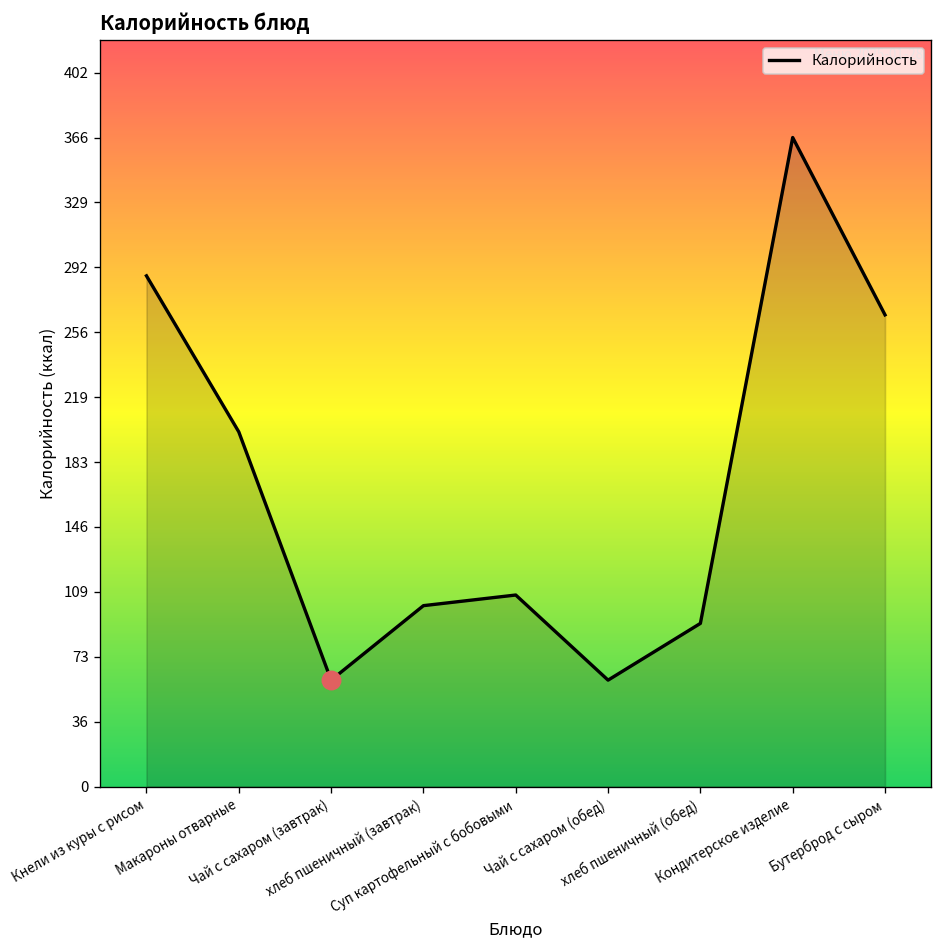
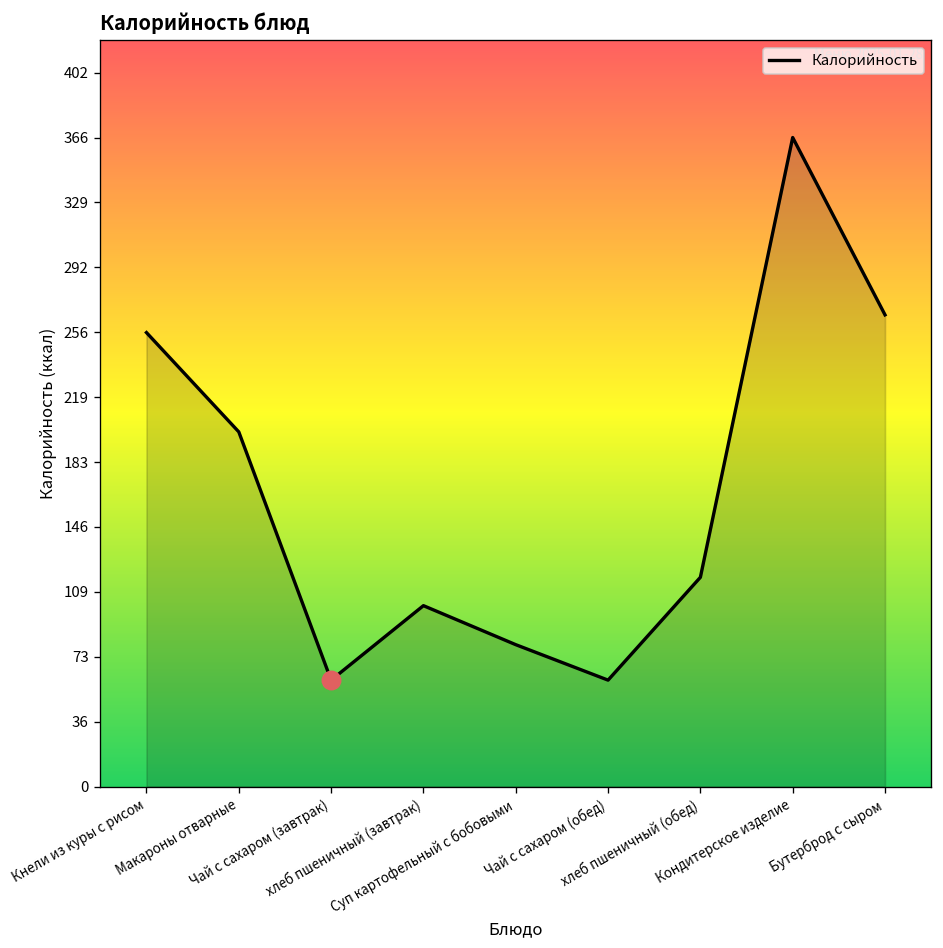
  {
    "Калорийность": {
-     "Кнели из куры с рисом": 288,
+     "Кнели из куры с рисом": 256,
      "Макароны отварные": 200,
      "хлеб пшеничный (завтрак)": 102,
-     "Суп картофельный с бобовыми": 108,
+     "Суп картофельный с бобовыми": 80,
      "Чай с сахаром (обед)": 60,
-     "хлеб пшеничный (обед)": 92,
+     "хлеб пшеничный (обед)": 118,
      "Кондитерское изделие": 366,
      "Бутерброд с сыром": 266
    }
  }
